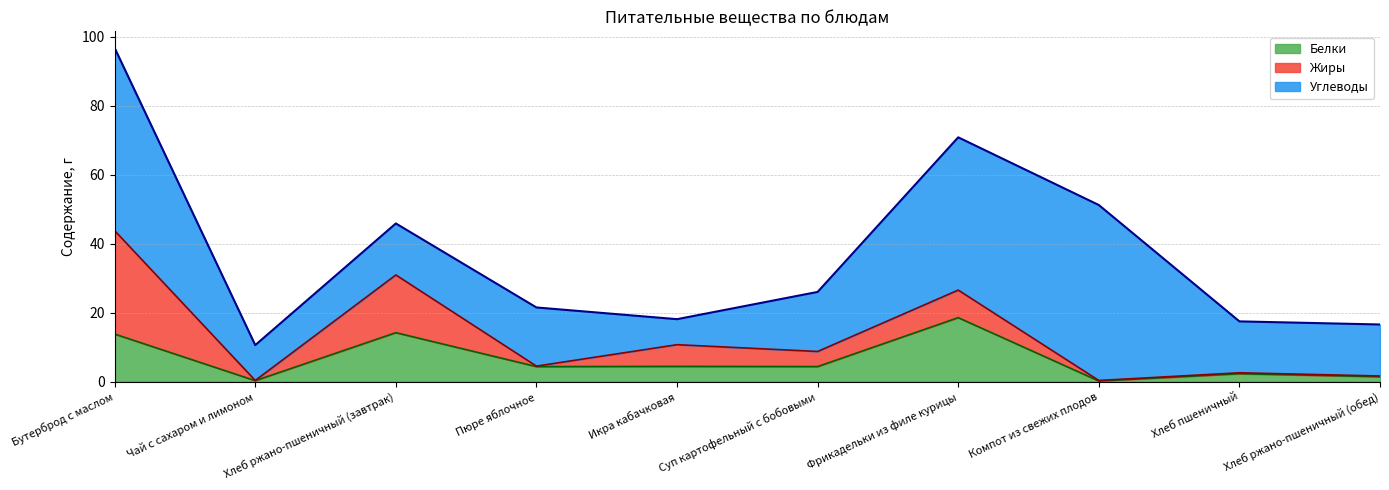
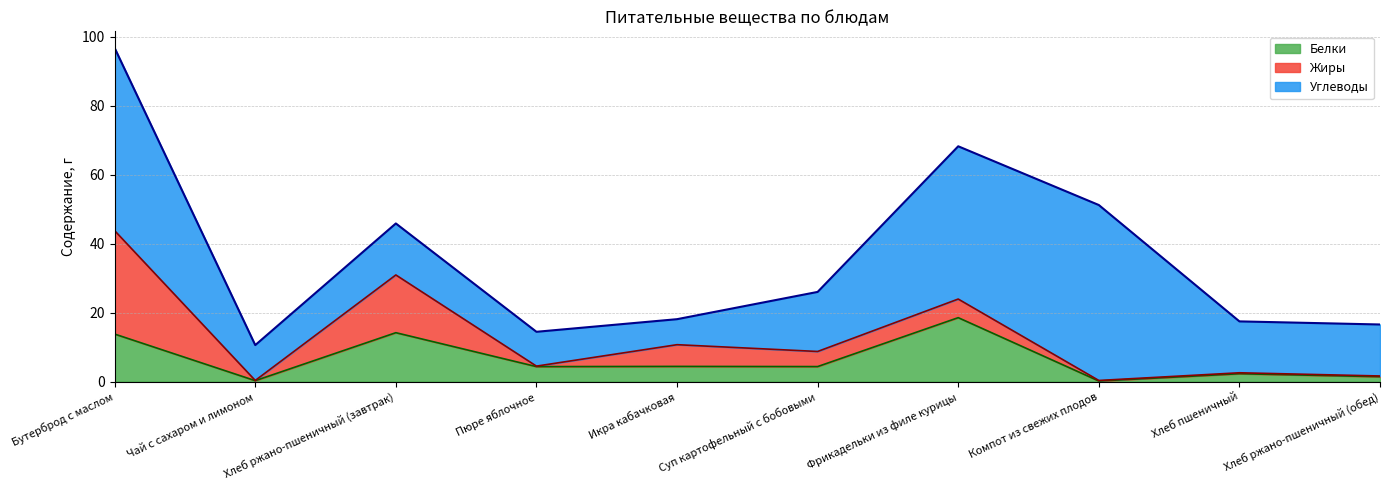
  {
    "Белки": {
      "Бутерброд с маслом": 14,
      "Хлеб ржано-пшеничный (завтрак)": 14,
      "Икра кабачковая": 4,
      "Суп картофельный с бобовыми": 4,
      "Фрикадельки из филе курицы": 19
    },
    "Жиры": {
      "Бутерброд с маслом": 30,
      "Хлеб ржано-пшеничный (завтрак)": 17,
      "Икра кабачковая": 6,
      "Суп картофельный с бобовыми": 4,
-     "Фрикадельки из филе курицы": 8
+     "Фрикадельки из филе курицы": 5
    },
    "Углеводы": {
      "Бутерброд с маслом": 53,
      "Чай с сахаром и лимоном": 10,
      "Хлеб ржано-пшеничный (завтрак)": 15,
-     "Пюре яблочное": 17,
+     "Пюре яблочное": 10,
      "Икра кабачковая": 7,
      "Суп картофельный с бобовыми": 17,
      "Фрикадельки из филе курицы": 44,
      "Компот из свежих плодов": 51,
      "Хлеб пшеничный": 15,
      "Хлеб ржано-пшеничный (обед)": 15
    }
  }
